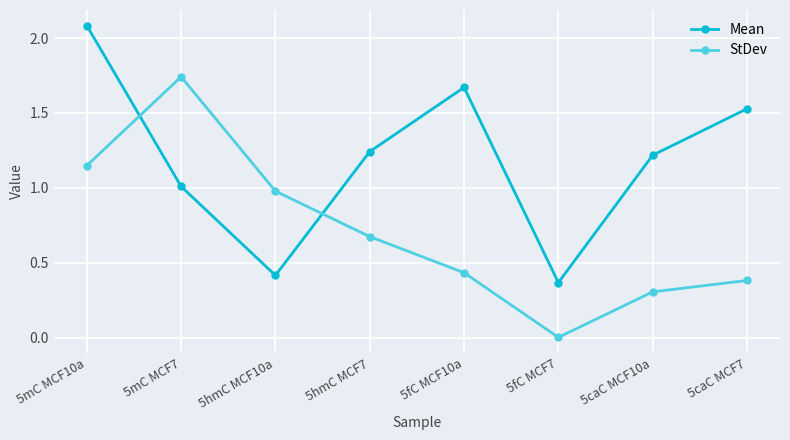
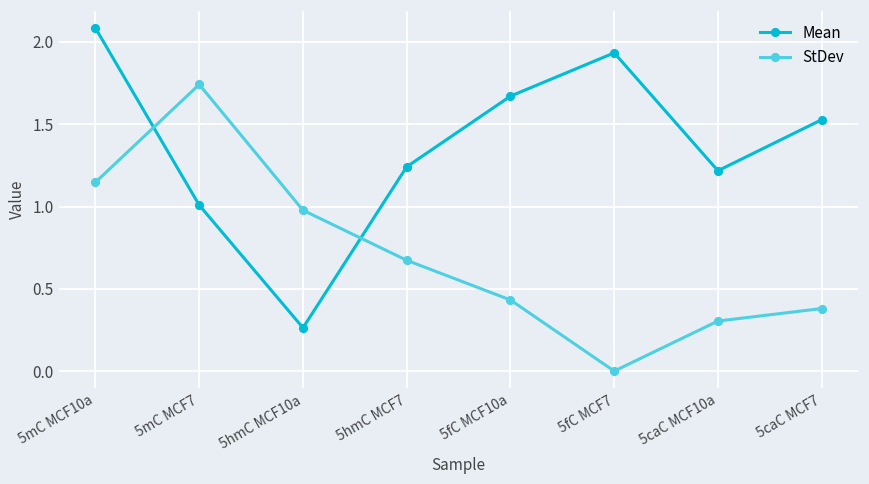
  {
    "Mean": {
      "5mC MCF10a": 2.08,
      "5mC MCF7": 1.01,
-     "5hmC MCF10a": 0.42,
+     "5hmC MCF10a": 0.26,
      "5hmC MCF7": 1.24,
      "5fC MCF10a": 1.67,
-     "5fC MCF7": 0.37,
+     "5fC MCF7": 1.93,
      "5caC MCF10a": 1.22,
      "5caC MCF7": 1.53
    },
    "StDev": {
      "5mC MCF10a": 1.15,
      "5mC MCF7": 1.74,
      "5hmC MCF10a": 0.98,
      "5hmC MCF7": 0.67,
      "5fC MCF10a": 0.43,
      "5fC MCF7": 0.00,
      "5caC MCF10a": 0.31,
      "5caC MCF7": 0.38
    }
  }
